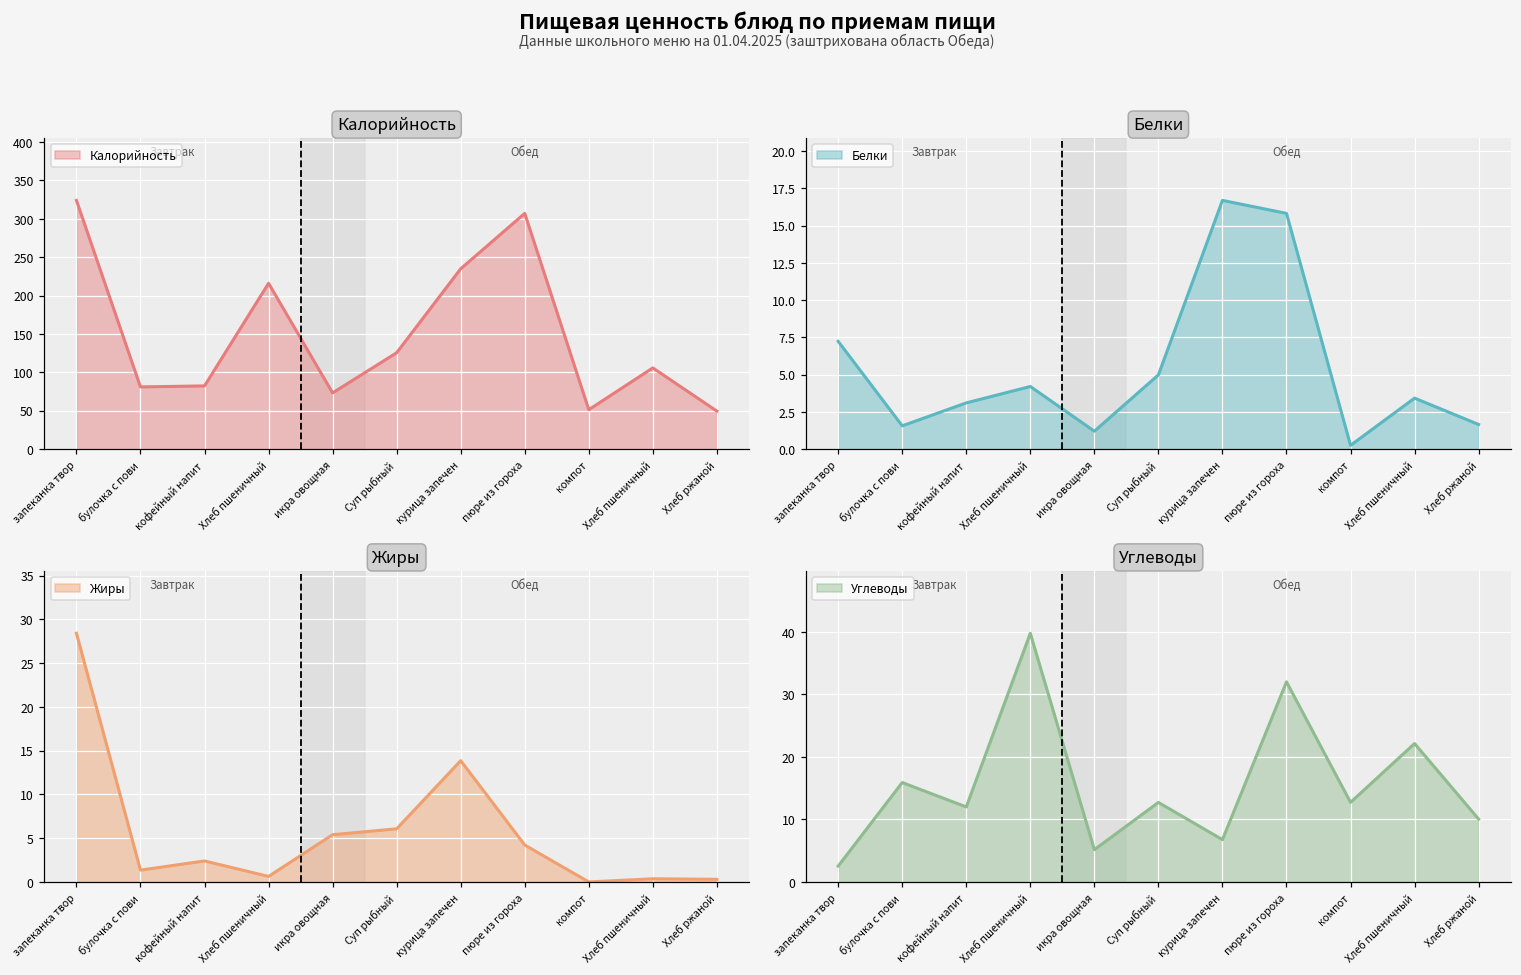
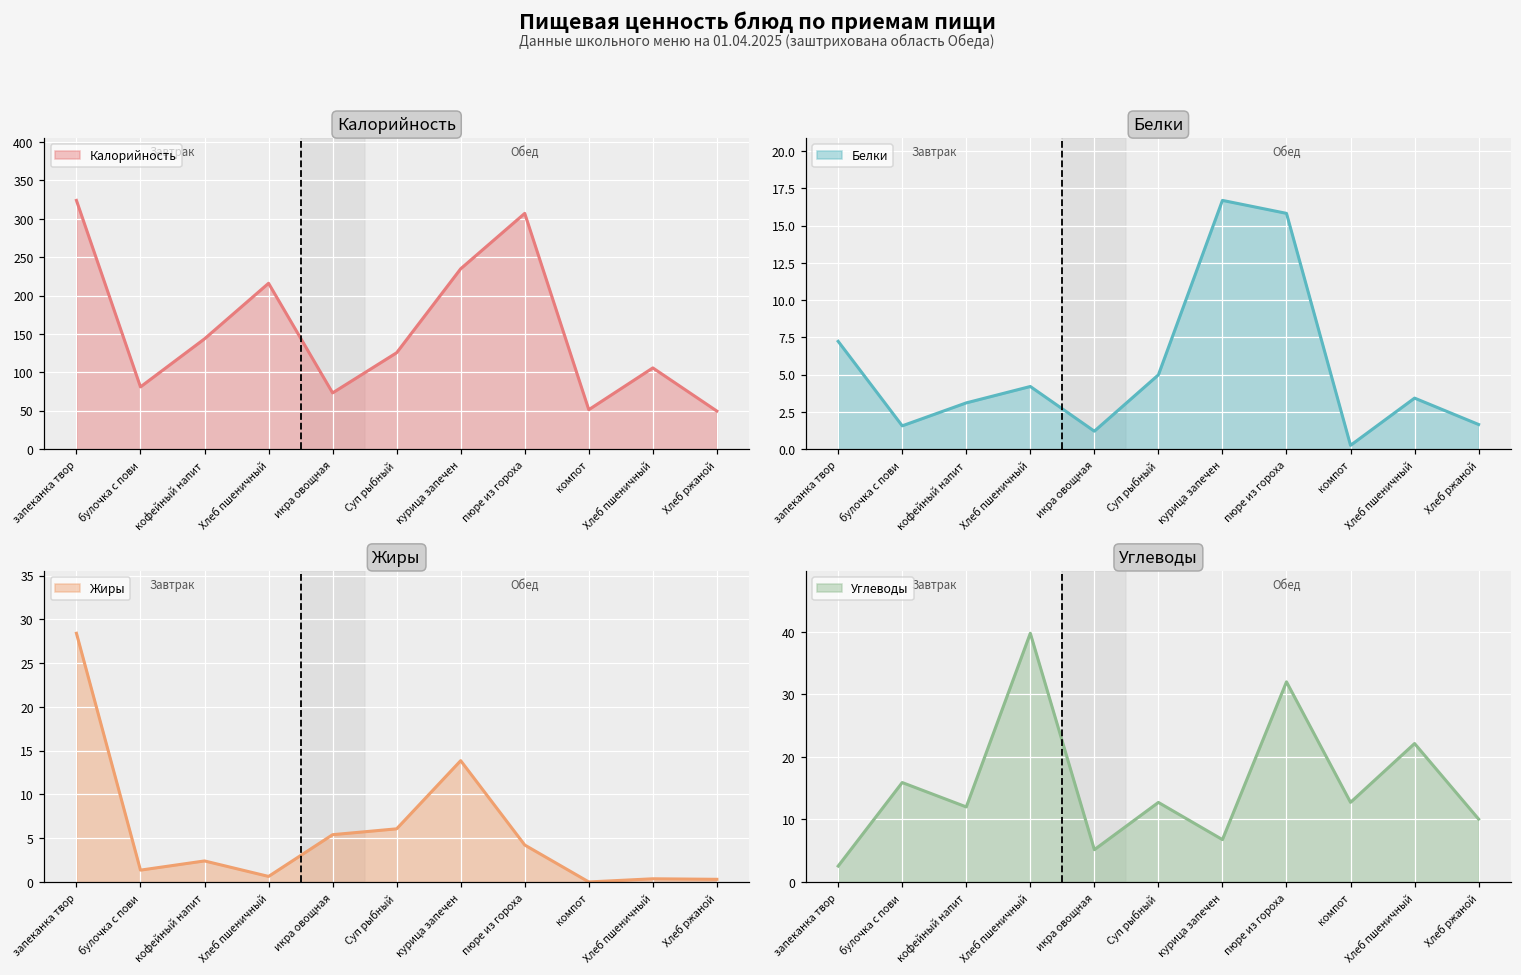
  {
    "Калорийность": {
      "запеканка твор": 320,
      "булочка с пови": 80,
-     "кофейный напит": 80,
+     "кофейный напит": 140,
      "икра овощная": 70,
      "Суп рыбный": 130,
      "курица запечен": 230,
      "пюре из гороха": 310,
      "компот": 50,
      "Хлеб ржаной": 50
    },
    "Белки": {
      "запеканка твор": 7.2,
      "булочка с пови": 1.6,
      "кофейный напит": 3.1,
      "икра овощная": 1.2,
      "Суп рыбный": 5.0,
      "курица запечен": 16.7,
      "пюре из гороха": 15.8,
      "компот": 0.3,
      "Хлеб ржаной": 1.7
    },
    "Жиры": {
      "запеканка твор": 28,
      "булочка с пови": 1,
      "кофейный напит": 2,
      "икра овощная": 5,
      "Суп рыбный": 6,
      "курица запечен": 14,
      "пюре из гороха": 4,
      "компот": 0,
      "Хлеб ржаной": 0
    },
    "Углеводы": {
      "запеканка твор": 3,
      "булочка с пови": 16,
      "кофейный напит": 12,
      "икра овощная": 5,
      "Суп рыбный": 13,
      "курица запечен": 7,
      "пюре из гороха": 32,
      "компот": 13,
      "Хлеб ржаной": 10
    }
  }
